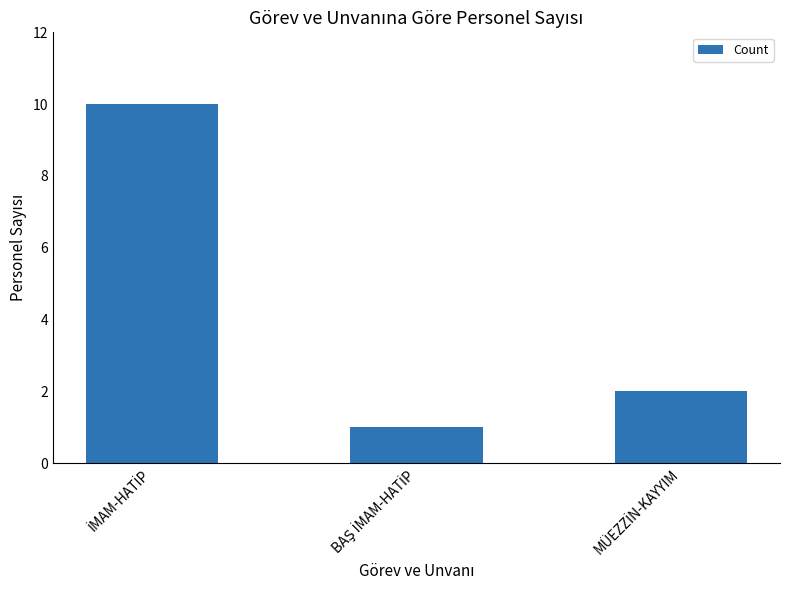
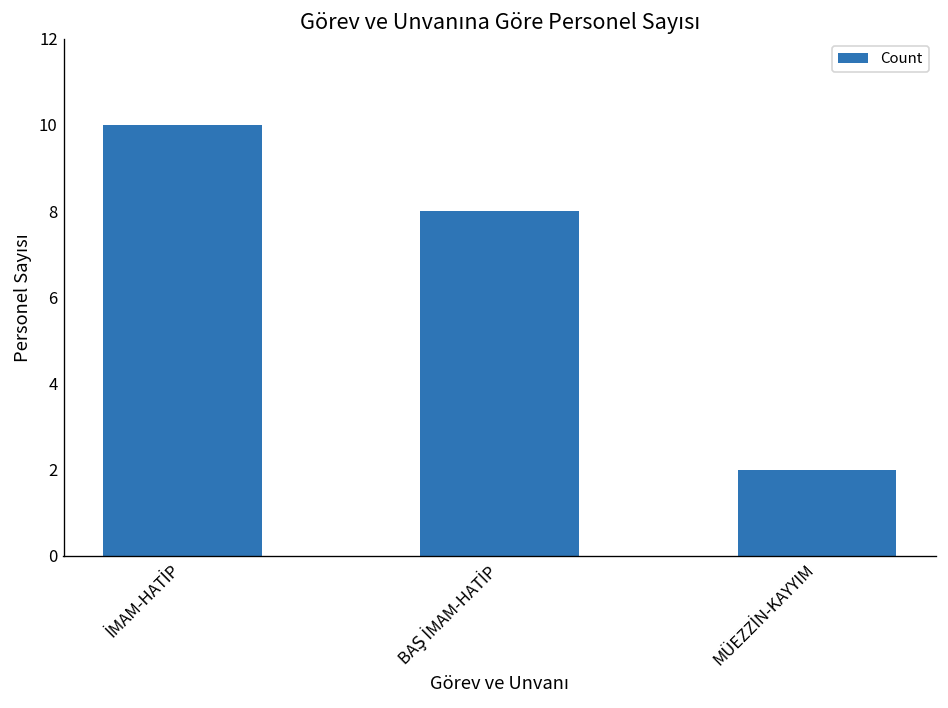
  {
    "İMAM-HATİP": 10,
-   "BAŞ İMAM-HATİP": 1,
+   "BAŞ İMAM-HATİP": 8,
    "MÜEZZİN-KAYYIM": 2
  }
